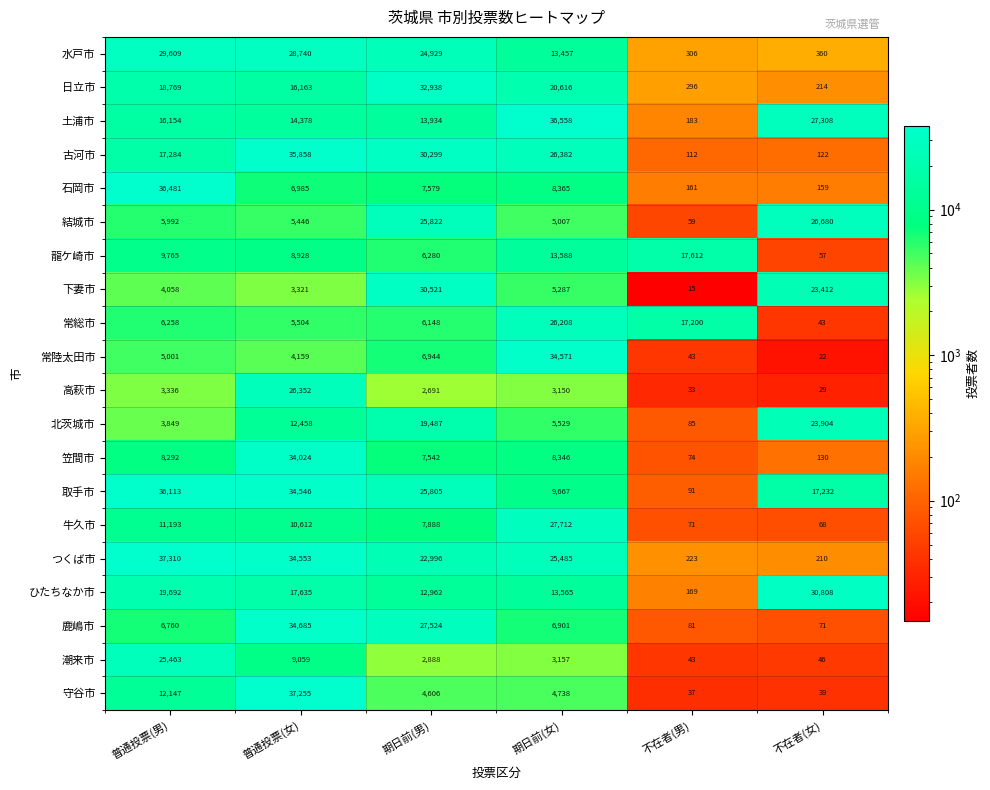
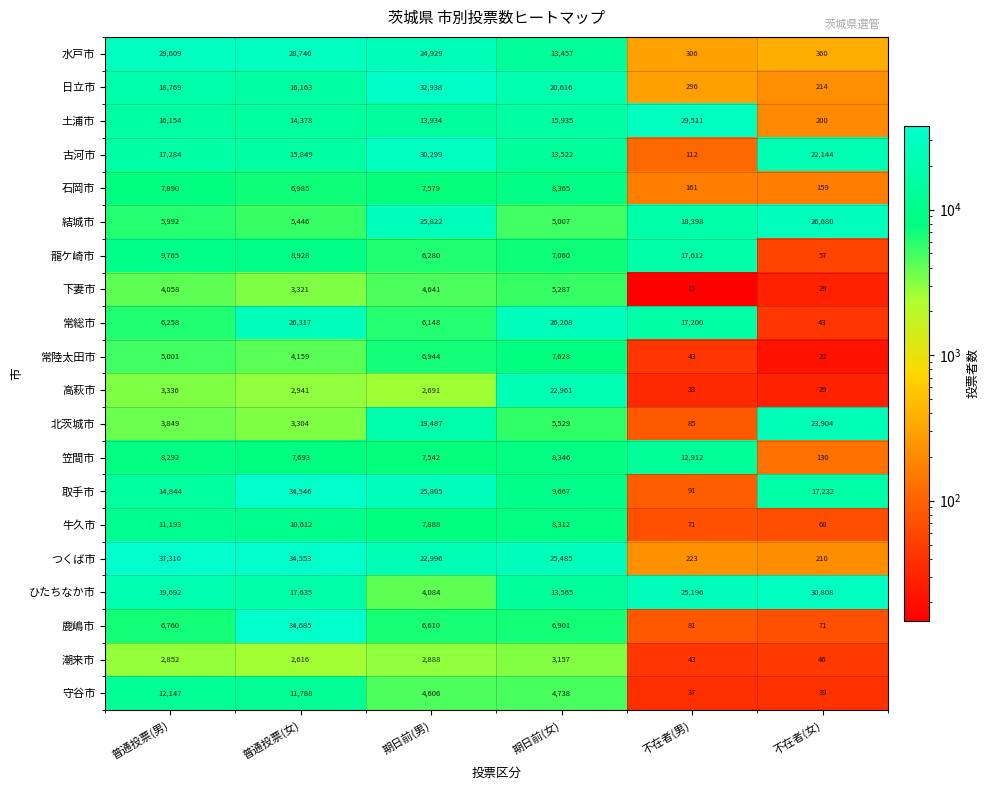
  {
    "水戸市": {
      "普通投票(男)": "29,609",
      "普通投票(女)": "28,740",
      "期日前(男)": "24,929",
      "期日前(女)": "13,457",
      "不在者(男)": "306",
      "不在者(女)": "360"
    },
    "日立市": {
      "普通投票(男)": "18,769",
      "普通投票(女)": "16,163",
      "期日前(男)": "32,938",
      "期日前(女)": "20,616",
      "不在者(男)": "296",
      "不在者(女)": "214"
    },
    "土浦市": {
      "普通投票(男)": "16,154",
      "普通投票(女)": "14,378",
      "期日前(男)": "13,934",
-     "期日前(女)": "36,558",
-     "不在者(男)": "183",
-     "不在者(女)": "27,308"
+     "期日前(女)": "15,935",
+     "不在者(男)": "29,511",
+     "不在者(女)": "200"
    },
    "古河市": {
      "普通投票(男)": "17,284",
-     "普通投票(女)": "35,858",
+     "普通投票(女)": "15,849",
      "期日前(男)": "30,299",
-     "期日前(女)": "26,382",
+     "期日前(女)": "13,522",
      "不在者(男)": "112",
-     "不在者(女)": "122"
+     "不在者(女)": "22,144"
    },
    "石岡市": {
-     "普通投票(男)": "36,481",
+     "普通投票(男)": "7,890",
      "普通投票(女)": "6,985",
      "期日前(男)": "7,579",
      "期日前(女)": "8,365",
      "不在者(男)": "161",
      "不在者(女)": "159"
    },
    "結城市": {
      "普通投票(男)": "5,992",
      "普通投票(女)": "5,446",
      "期日前(男)": "25,822",
      "期日前(女)": "5,007",
-     "不在者(男)": "59",
+     "不在者(男)": "18,398",
      "不在者(女)": "26,680"
    },
    "龍ケ崎市": {
      "普通投票(男)": "9,765",
      "普通投票(女)": "8,928",
      "期日前(男)": "6,280",
-     "期日前(女)": "13,588",
+     "期日前(女)": "7,060",
      "不在者(男)": "17,612",
      "不在者(女)": "57"
    },
    "下妻市": {
      "普通投票(男)": "4,058",
      "普通投票(女)": "3,321",
-     "期日前(男)": "30,521",
+     "期日前(男)": "4,641",
      "期日前(女)": "5,287",
      "不在者(男)": "15",
-     "不在者(女)": "23,412"
+     "不在者(女)": "29"
    },
    "常総市": {
      "普通投票(男)": "6,258",
-     "普通投票(女)": "5,504",
+     "普通投票(女)": "26,317",
      "期日前(男)": "6,148",
      "期日前(女)": "26,208",
      "不在者(男)": "17,200",
      "不在者(女)": "43"
    },
    "常陸太田市": {
      "普通投票(男)": "5,001",
      "普通投票(女)": "4,159",
      "期日前(男)": "6,944",
-     "期日前(女)": "34,571",
+     "期日前(女)": "7,628",
      "不在者(男)": "43",
      "不在者(女)": "22"
    },
    "高萩市": {
      "普通投票(男)": "3,336",
-     "普通投票(女)": "26,352",
+     "普通投票(女)": "2,941",
      "期日前(男)": "2,691",
-     "期日前(女)": "3,150",
+     "期日前(女)": "22,961",
      "不在者(男)": "33",
      "不在者(女)": "29"
    },
    "北茨城市": {
      "普通投票(男)": "3,849",
-     "普通投票(女)": "12,458",
+     "普通投票(女)": "3,304",
      "期日前(男)": "19,487",
      "期日前(女)": "5,529",
      "不在者(男)": "85",
      "不在者(女)": "23,904"
    },
    "笠間市": {
      "普通投票(男)": "8,292",
-     "普通投票(女)": "34,024",
+     "普通投票(女)": "7,693",
      "期日前(男)": "7,542",
      "期日前(女)": "8,346",
-     "不在者(男)": "74",
+     "不在者(男)": "12,912",
      "不在者(女)": "130"
    },
    "取手市": {
-     "普通投票(男)": "36,113",
+     "普通投票(男)": "14,844",
      "普通投票(女)": "34,546",
      "期日前(男)": "25,805",
      "期日前(女)": "9,667",
      "不在者(男)": "91",
      "不在者(女)": "17,232"
    },
    "牛久市": {
      "普通投票(男)": "11,193",
      "普通投票(女)": "10,612",
      "期日前(男)": "7,888",
-     "期日前(女)": "27,712",
+     "期日前(女)": "8,312",
      "不在者(男)": "71",
      "不在者(女)": "68"
    },
    "つくば市": {
      "普通投票(男)": "37,310",
      "普通投票(女)": "34,553",
      "期日前(男)": "22,996",
      "期日前(女)": "25,485",
      "不在者(男)": "223",
      "不在者(女)": "210"
    },
    "ひたちなか市": {
      "普通投票(男)": "19,692",
      "普通投票(女)": "17,635",
-     "期日前(男)": "12,962",
+     "期日前(男)": "4,084",
      "期日前(女)": "13,565",
-     "不在者(男)": "169",
+     "不在者(男)": "25,196",
      "不在者(女)": "30,808"
    },
    "鹿嶋市": {
      "普通投票(男)": "6,760",
      "普通投票(女)": "34,685",
-     "期日前(男)": "27,524",
+     "期日前(男)": "6,610",
      "期日前(女)": "6,901",
      "不在者(男)": "81",
      "不在者(女)": "71"
    },
    "潮来市": {
-     "普通投票(男)": "25,463",
-     "普通投票(女)": "9,059",
+     "普通投票(男)": "2,852",
+     "普通投票(女)": "2,616",
      "期日前(男)": "2,888",
      "期日前(女)": "3,157",
      "不在者(男)": "43",
      "不在者(女)": "46"
    },
    "守谷市": {
      "普通投票(男)": "12,147",
-     "普通投票(女)": "37,255",
+     "普通投票(女)": "11,788",
      "期日前(男)": "4,606",
      "期日前(女)": "4,738",
      "不在者(男)": "37",
      "不在者(女)": "39"
    }
  }
